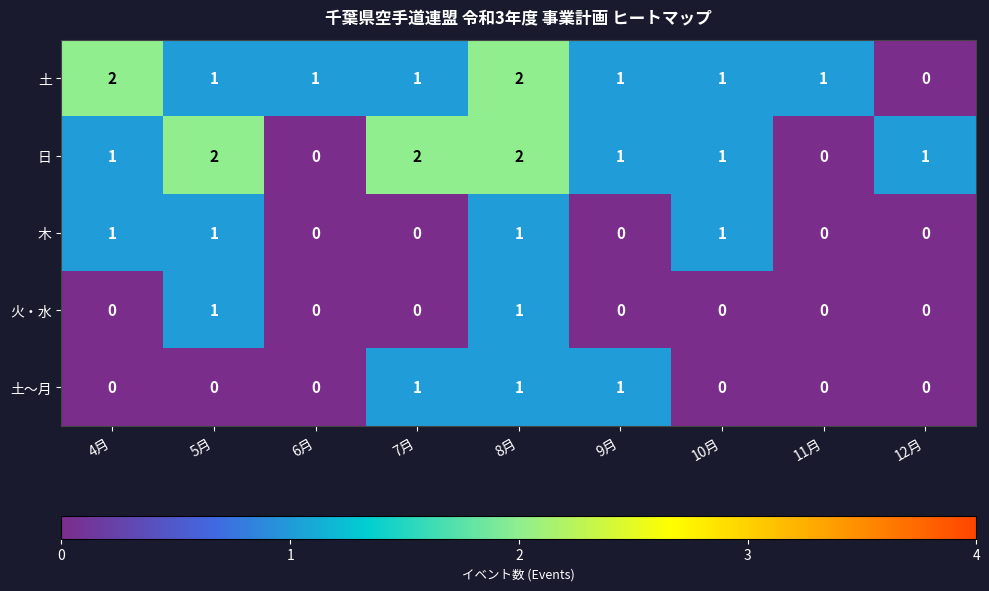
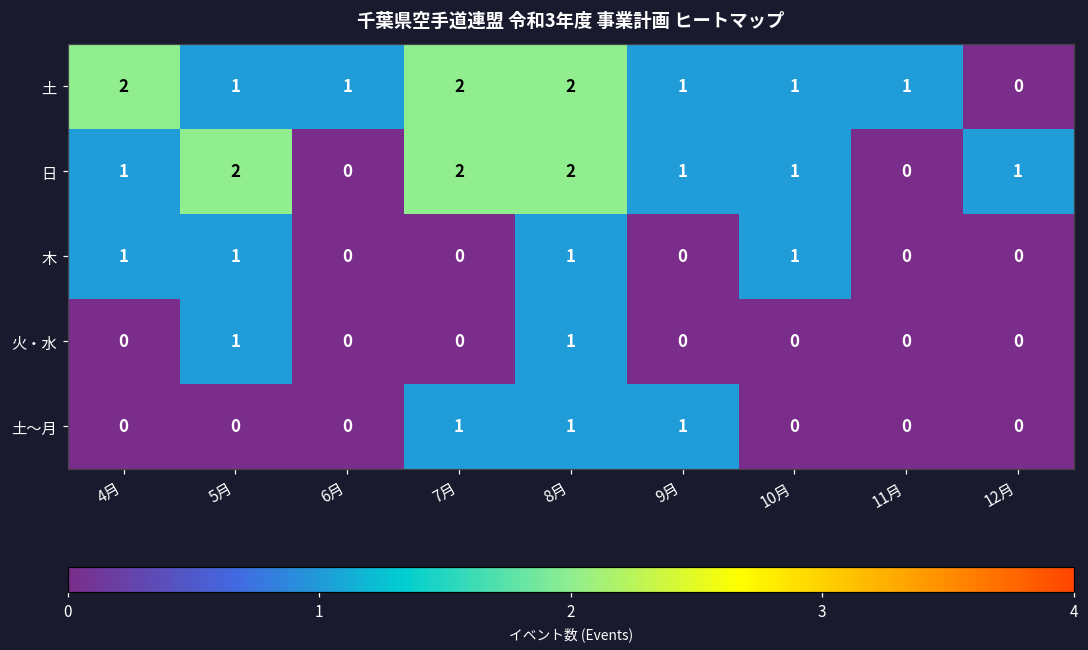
  {
    "土": {
      "4月": 2,
      "5月": 1,
      "6月": 1,
-     "7月": 1,
+     "7月": 2,
      "8月": 2,
      "9月": 1,
      "10月": 1,
      "11月": 1,
      "12月": 0
    },
    "日": {
      "4月": 1,
      "5月": 2,
      "6月": 0,
      "7月": 2,
      "8月": 2,
      "9月": 1,
      "10月": 1,
      "11月": 0,
      "12月": 1
    },
    "木": {
      "4月": 1,
      "5月": 1,
      "6月": 0,
      "7月": 0,
      "8月": 1,
      "9月": 0,
      "10月": 1,
      "11月": 0,
      "12月": 0
    },
    "火・水": {
      "4月": 0,
      "5月": 1,
      "6月": 0,
      "7月": 0,
      "8月": 1,
      "9月": 0,
      "10月": 0,
      "11月": 0,
      "12月": 0
    },
    "土～月": {
      "4月": 0,
      "5月": 0,
      "6月": 0,
      "7月": 1,
      "8月": 1,
      "9月": 1,
      "10月": 0,
      "11月": 0,
      "12月": 0
    }
  }
